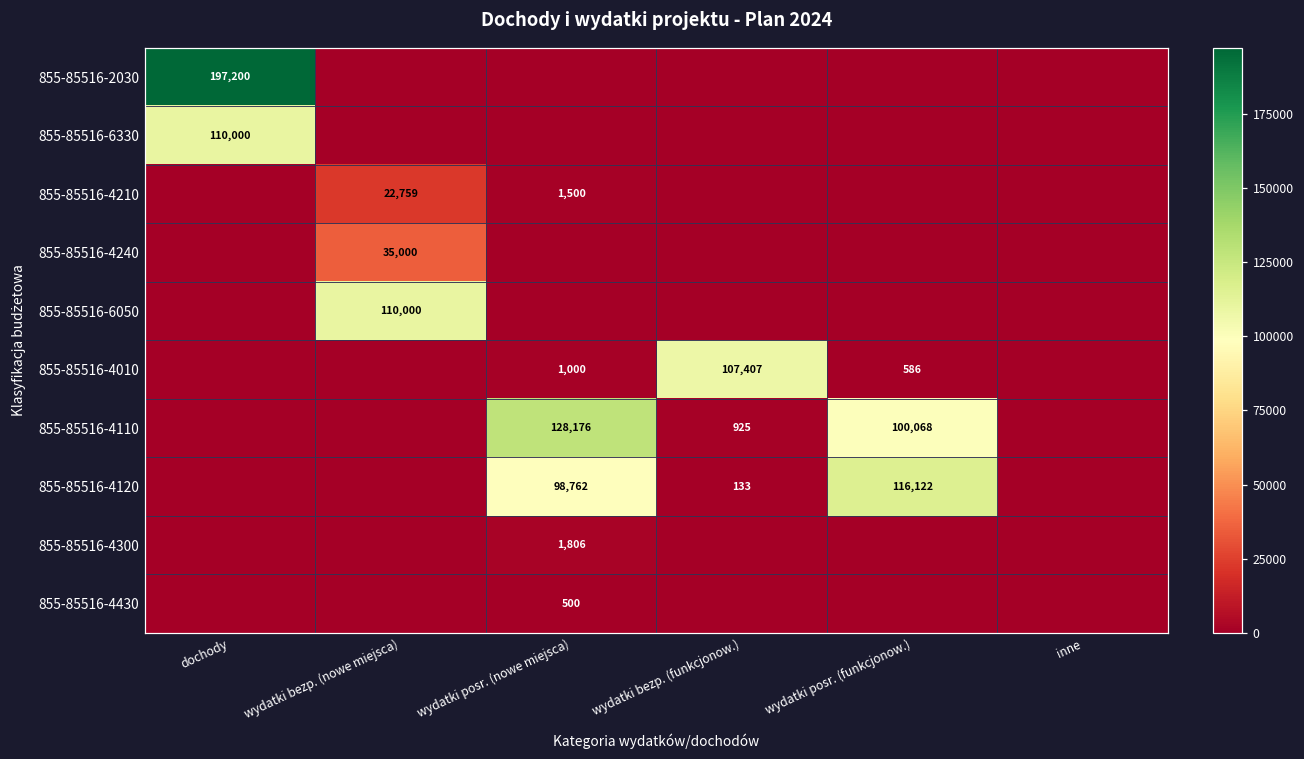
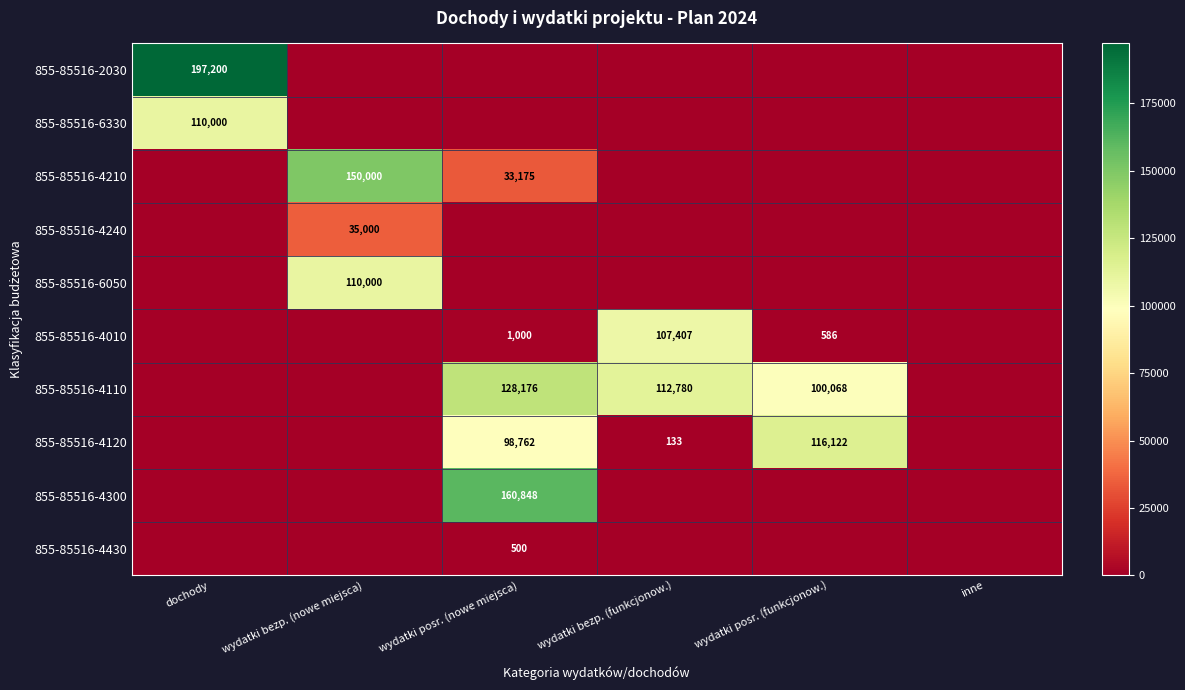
  {
    "855-85516-2030": {
      "dochody": "197,200"
    },
    "855-85516-6330": {
      "dochody": "110,000"
    },
    "855-85516-4210": {
-     "wydatki bezp. (nowe miejsca)": "22,759",
-     "wydatki posr. (nowe miejsca)": "1,500"
+     "wydatki bezp. (nowe miejsca)": "150,000",
+     "wydatki posr. (nowe miejsca)": "33,175"
    },
    "855-85516-4240": {
      "wydatki bezp. (nowe miejsca)": "35,000"
    },
    "855-85516-6050": {
      "wydatki bezp. (nowe miejsca)": "110,000"
    },
    "855-85516-4010": {
      "wydatki posr. (nowe miejsca)": "1,000",
      "wydatki bezp. (funkcjonow.)": "107,407",
      "wydatki posr. (funkcjonow.)": "586"
    },
    "855-85516-4110": {
      "wydatki posr. (nowe miejsca)": "128,176",
-     "wydatki bezp. (funkcjonow.)": "925",
+     "wydatki bezp. (funkcjonow.)": "112,780",
      "wydatki posr. (funkcjonow.)": "100,068"
    },
    "855-85516-4120": {
      "wydatki posr. (nowe miejsca)": "98,762",
      "wydatki bezp. (funkcjonow.)": "133",
      "wydatki posr. (funkcjonow.)": "116,122"
    },
    "855-85516-4300": {
-     "wydatki posr. (nowe miejsca)": "1,806"
+     "wydatki posr. (nowe miejsca)": "160,848"
    },
    "855-85516-4430": {
      "wydatki posr. (nowe miejsca)": "500"
    }
  }
